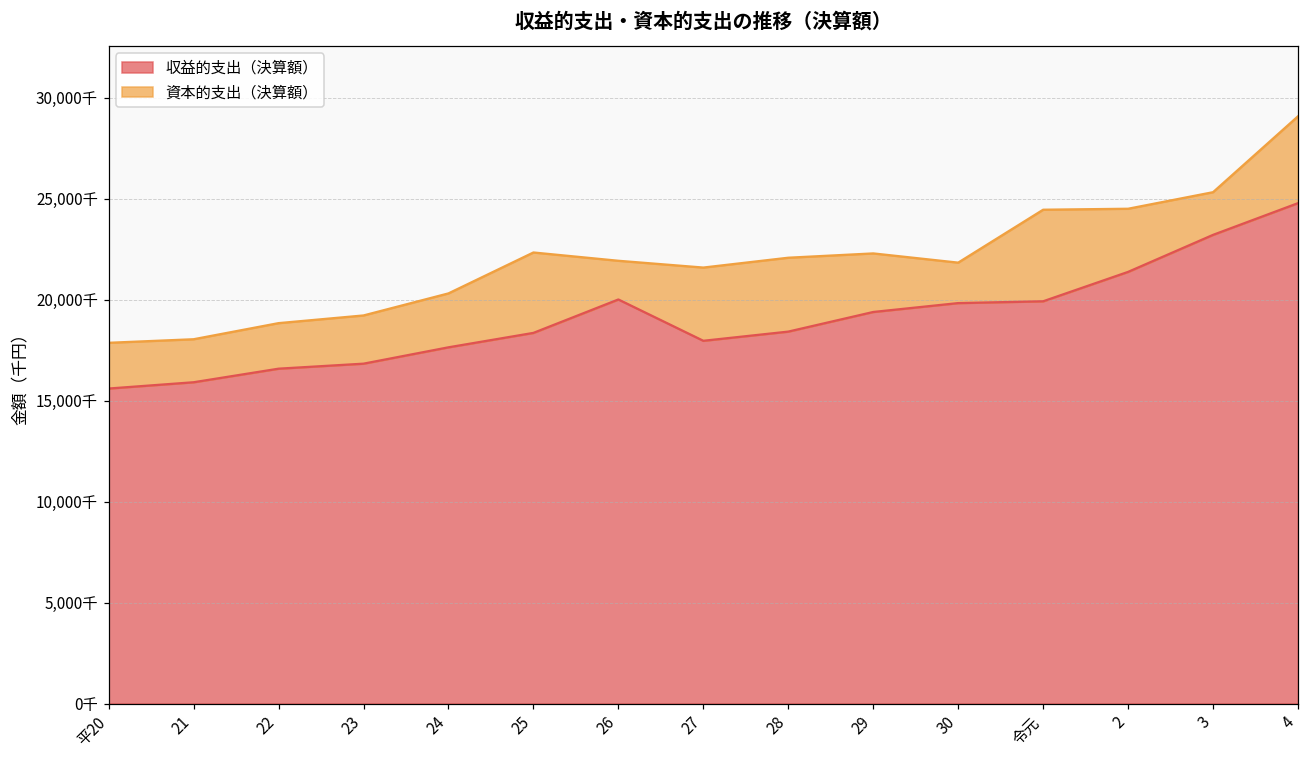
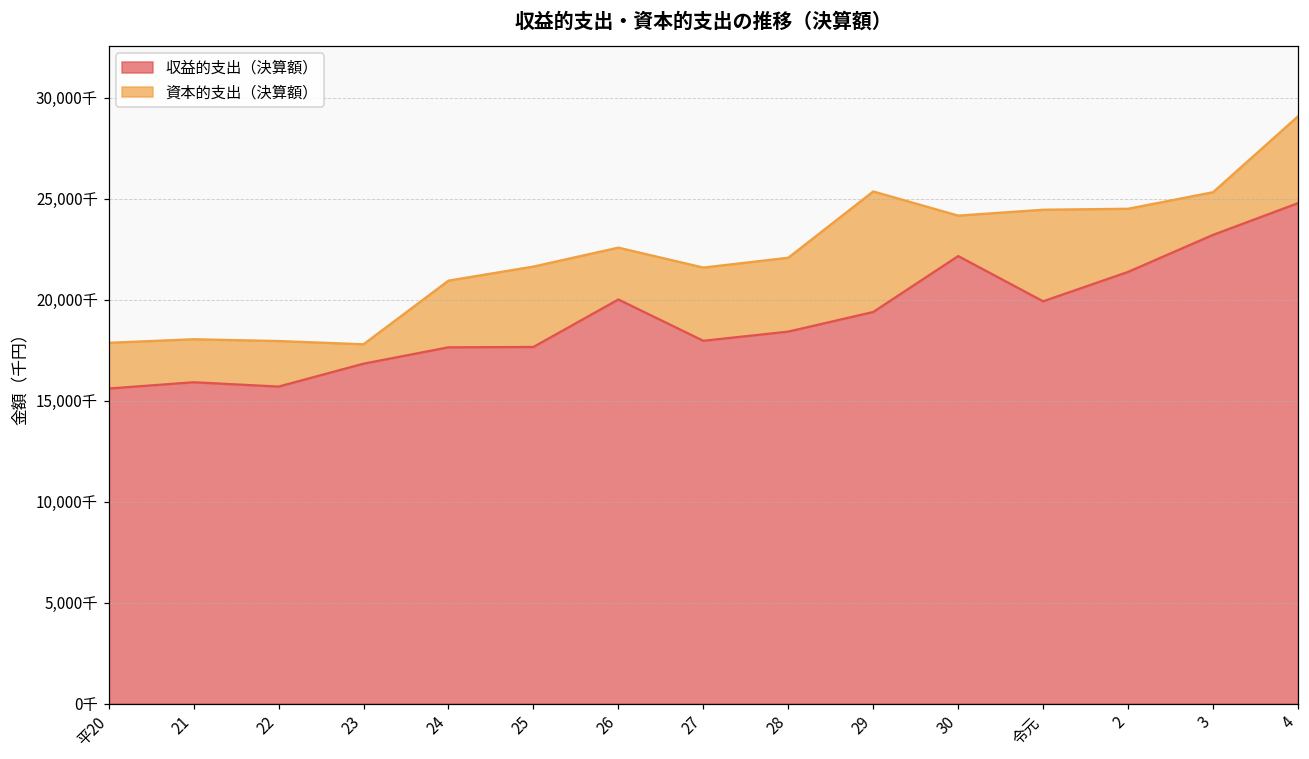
  {
    "収益的支出（決算額）": {
      "平20": "15,600千",
      "21": "15,900千",
-     "22": "16,600千",
+     "22": "15,700千",
      "23": "16,800千",
      "24": "17,600千",
-     "25": "18,400千",
+     "25": "17,700千",
      "26": "20,000千",
      "27": "18,000千",
      "28": "18,400千",
      "29": "19,400千",
-     "30": "19,800千",
+     "30": "22,200千",
      "令元": "19,900千",
      "2": "21,400千",
      "3": "23,200千",
      "4": "24,800千"
    },
    "資本的支出（決算額）": {
      "平20": "2,300千",
      "21": "2,100千",
      "22": "2,300千",
-     "23": "2,400千",
-     "24": "2,700千",
+     "23": "1,000千",
+     "24": "3,300千",
      "25": "4,000千",
-     "26": "1,900千",
+     "26": "2,600千",
      "27": "3,600千",
      "28": "3,700千",
-     "29": "2,900千",
+     "29": "6,000千",
      "30": "2,000千",
      "令元": "4,500千",
      "2": "3,100千",
      "3": "2,100千",
      "4": "4,300千"
    }
  }
